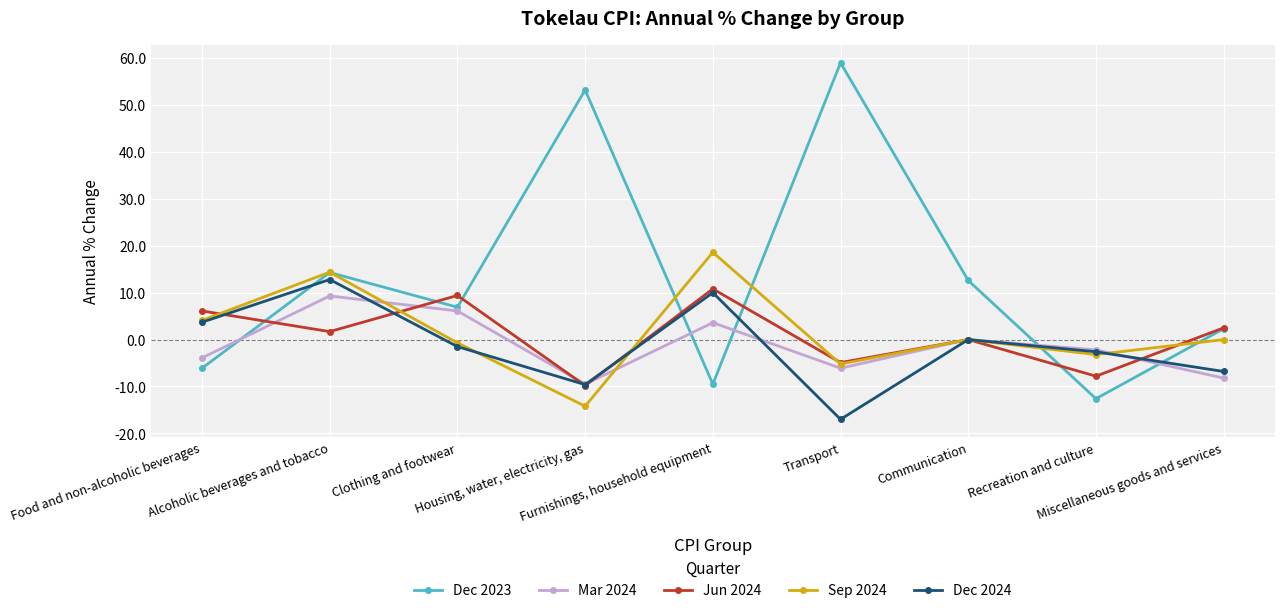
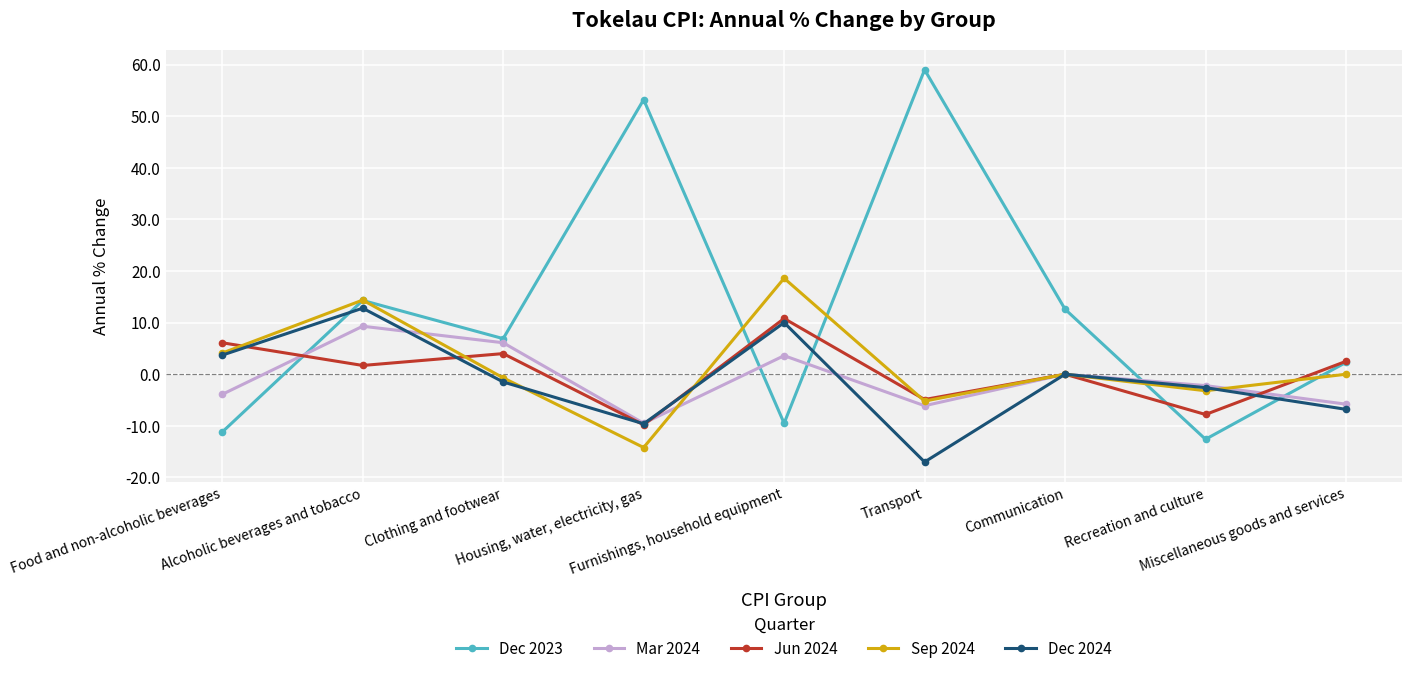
  {
    "Dec 2023": {
-     "Food and non-alcoholic beverages": -6,
+     "Food and non-alcoholic beverages": -11,
      "Clothing and footwear": 7,
      "Housing, water, electricity, gas": 53,
      "Furnishings, household equipment": -10,
      "Transport": 59,
      "Communication": 13,
      "Recreation and culture": -13
    },
    "Mar 2024": {
      "Food and non-alcoholic beverages": -4,
      "Alcoholic beverages and tobacco": 9,
      "Clothing and footwear": 6,
      "Furnishings, household equipment": 4,
      "Transport": -6,
-     "Miscellaneous goods and services": -8
+     "Miscellaneous goods and services": -6
    },
    "Jun 2024": {
      "Food and non-alcoholic beverages": 6,
      "Alcoholic beverages and tobacco": 2,
-     "Clothing and footwear": 9,
+     "Clothing and footwear": 4,
      "Furnishings, household equipment": 11,
      "Recreation and culture": -8
    },
    "Sep 2024": {
      "Clothing and footwear": -1,
      "Housing, water, electricity, gas": -14,
      "Furnishings, household equipment": 19,
      "Recreation and culture": -3,
      "Miscellaneous goods and services": 0
    },
    "Dec 2024": {
      "Alcoholic beverages and tobacco": 13,
      "Clothing and footwear": -2,
      "Furnishings, household equipment": 10,
      "Transport": -17,
      "Miscellaneous goods and services": -7
    }
  }
